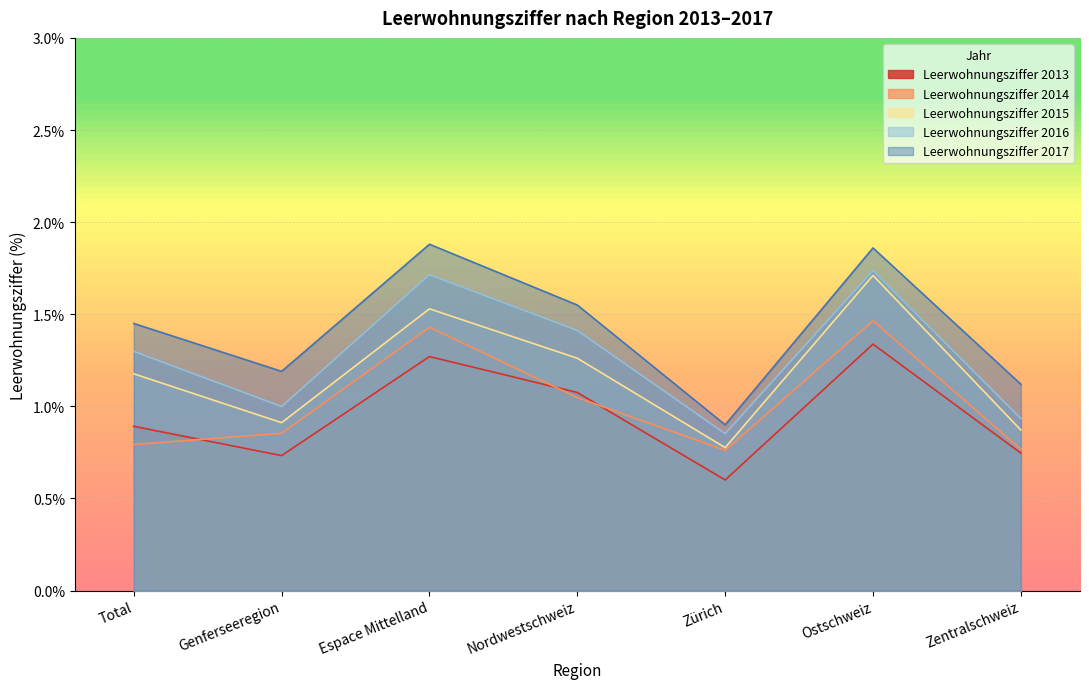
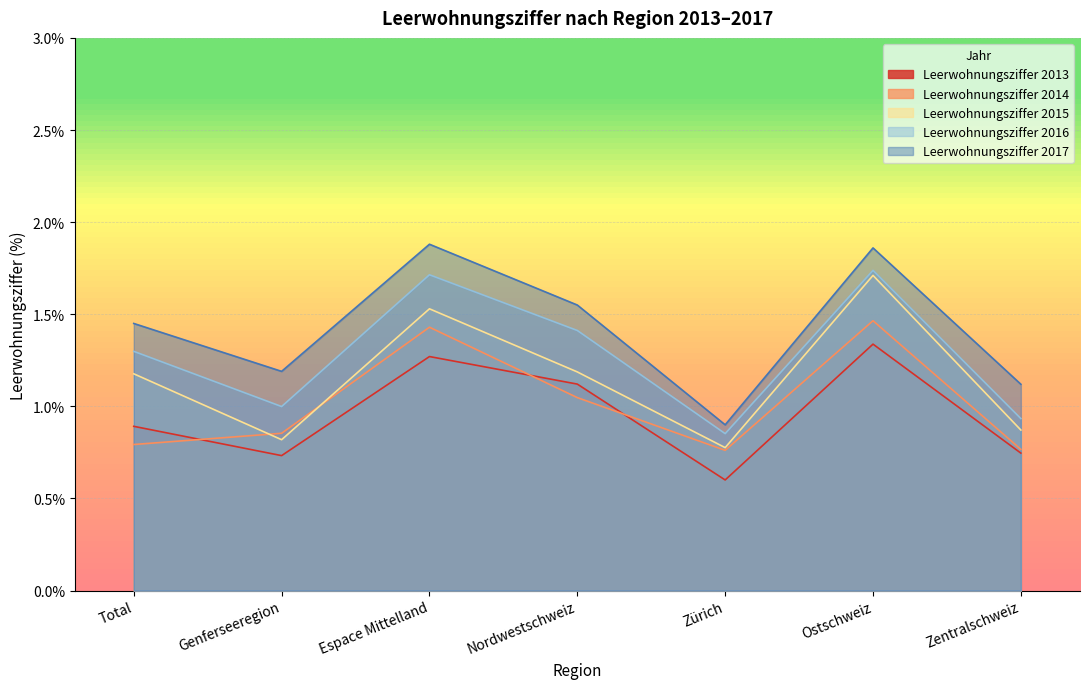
  {
    "Leerwohnungsziffer 2013": {
      "Total": "0.89%",
      "Genferseeregion": "0.73%",
      "Espace Mittelland": "1.27%",
-     "Nordwestschweiz": "1.08%",
+     "Nordwestschweiz": "1.12%",
      "Zürich": "0.60%",
      "Ostschweiz": "1.34%",
      "Zentralschweiz": "0.75%"
    },
    "Leerwohnungsziffer 2014": {
      "Total": "0.79%",
      "Genferseeregion": "0.85%",
      "Espace Mittelland": "1.43%",
      "Nordwestschweiz": "1.05%",
      "Zürich": "0.76%",
      "Ostschweiz": "1.46%",
      "Zentralschweiz": "0.77%"
    },
    "Leerwohnungsziffer 2015": {
      "Total": "1.18%",
-     "Genferseeregion": "0.91%",
+     "Genferseeregion": "0.82%",
      "Espace Mittelland": "1.53%",
-     "Nordwestschweiz": "1.26%",
+     "Nordwestschweiz": "1.19%",
      "Zürich": "0.78%",
      "Ostschweiz": "1.71%",
      "Zentralschweiz": "0.87%"
    }
  }
